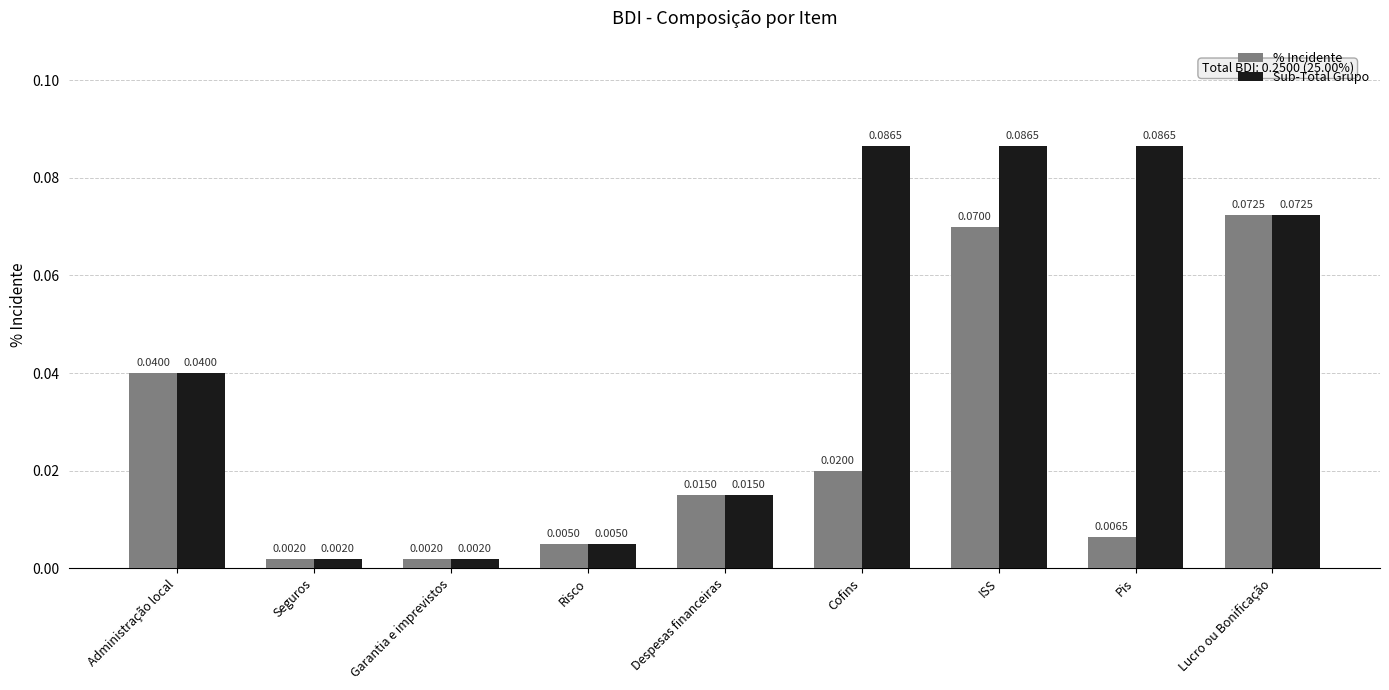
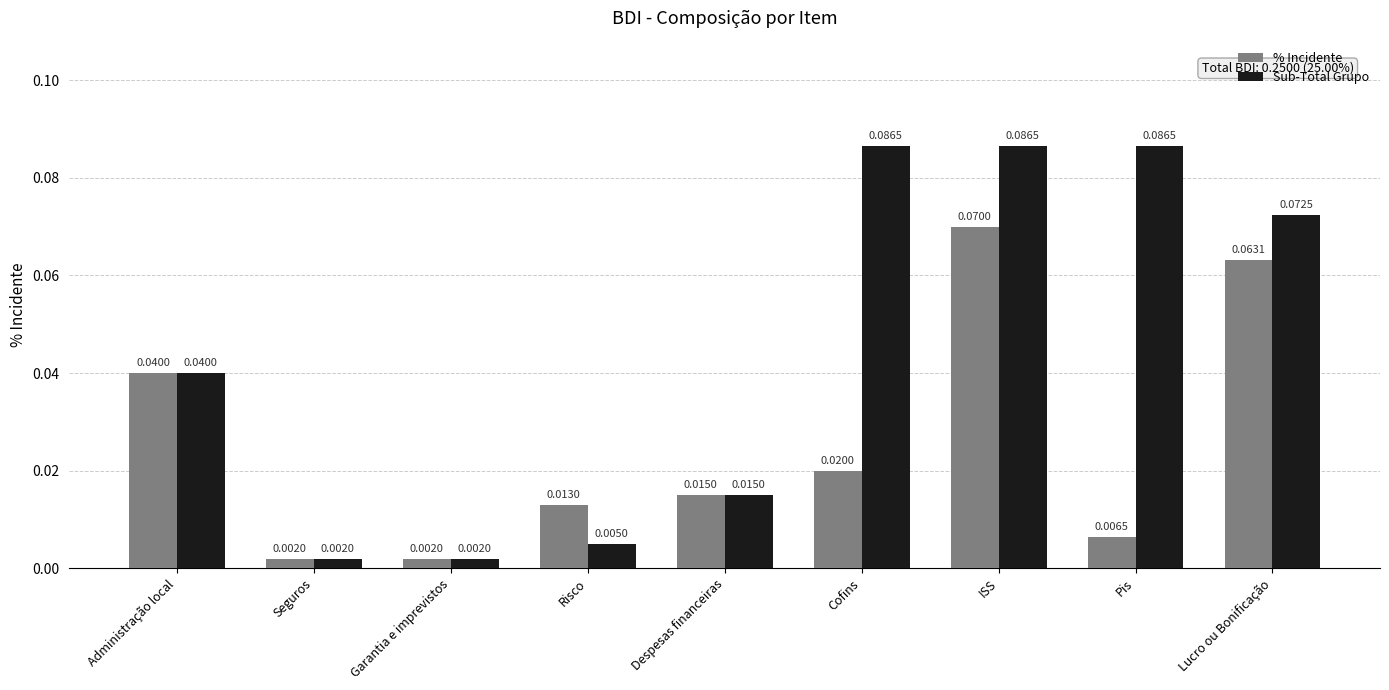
  {
    "% Incidente": {
      "Administração local": 0.0400,
      "Seguros": 0.0020,
      "Garantia e imprevistos": 0.0020,
-     "Risco": 0.0050,
+     "Risco": 0.0130,
      "Despesas financeiras": 0.0150,
      "Cofins": 0.0200,
      "ISS": 0.0700,
      "Pis": 0.0065,
-     "Lucro ou Bonificação": 0.0725
+     "Lucro ou Bonificação": 0.0631
    },
    "Sub-Total Grupo": {
      "Administração local": 0.0400,
      "Seguros": 0.0020,
      "Garantia e imprevistos": 0.0020,
      "Risco": 0.0050,
      "Despesas financeiras": 0.0150,
      "Cofins": 0.0865,
      "ISS": 0.0865,
      "Pis": 0.0865,
      "Lucro ou Bonificação": 0.0725
    }
  }
